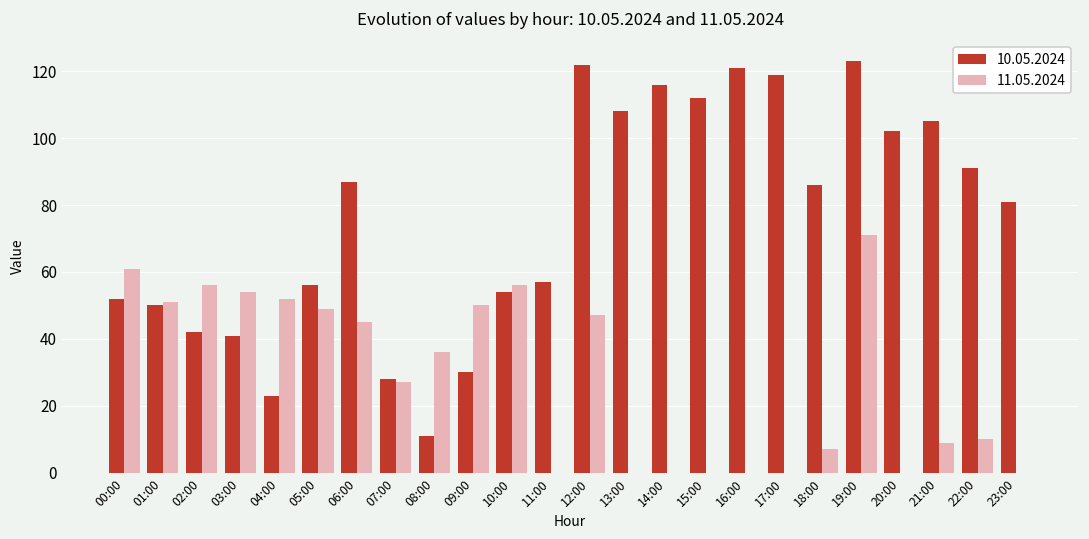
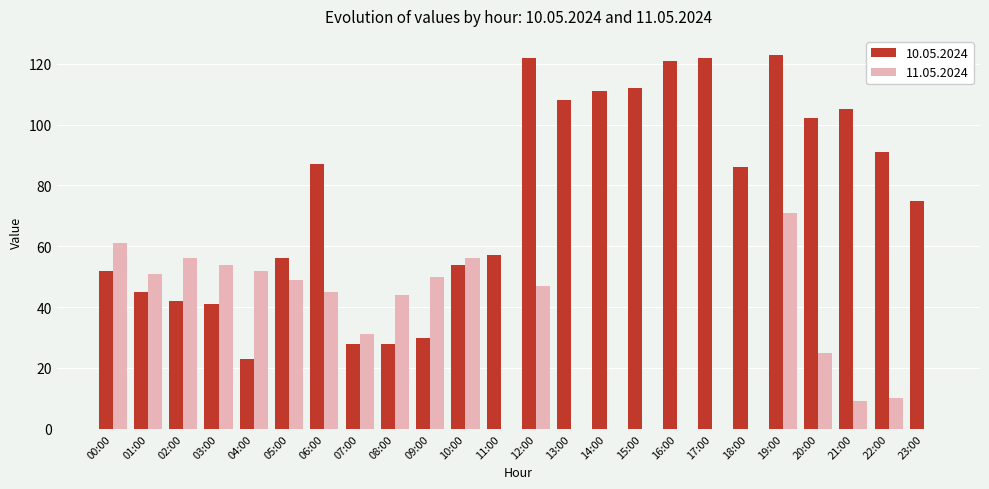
  {
    "10.05.2024": {
      "00:00": 52,
-     "01:00": 50,
+     "01:00": 45,
      "02:00": 42,
      "03:00": 41,
      "04:00": 23,
      "05:00": 56,
      "06:00": 87,
      "07:00": 28,
-     "08:00": 11,
+     "08:00": 28,
      "09:00": 30,
      "10:00": 54,
      "11:00": 57,
      "12:00": 122,
      "13:00": 108,
-     "14:00": 116,
+     "14:00": 111,
      "15:00": 112,
      "16:00": 121,
-     "17:00": 119,
+     "17:00": 122,
      "18:00": 86,
      "19:00": 123,
      "20:00": 102,
      "21:00": 105,
      "22:00": 91,
-     "23:00": 81
+     "23:00": 75
    },
    "11.05.2024": {
      "00:00": 61,
      "01:00": 51,
      "02:00": 56,
      "03:00": 54,
      "04:00": 52,
      "05:00": 49,
      "06:00": 45,
-     "07:00": 27,
-     "08:00": 36,
+     "07:00": 31,
+     "08:00": 44,
      "09:00": 50,
      "10:00": 56,
      "11:00": 0,
      "12:00": 47,
      "13:00": 0,
      "14:00": 0,
      "15:00": 0,
      "16:00": 0,
      "17:00": 0,
-     "18:00": 7,
+     "18:00": 0,
      "19:00": 71,
-     "20:00": 0,
+     "20:00": 25,
      "21:00": 9,
      "22:00": 10,
      "23:00": 0
    }
  }
